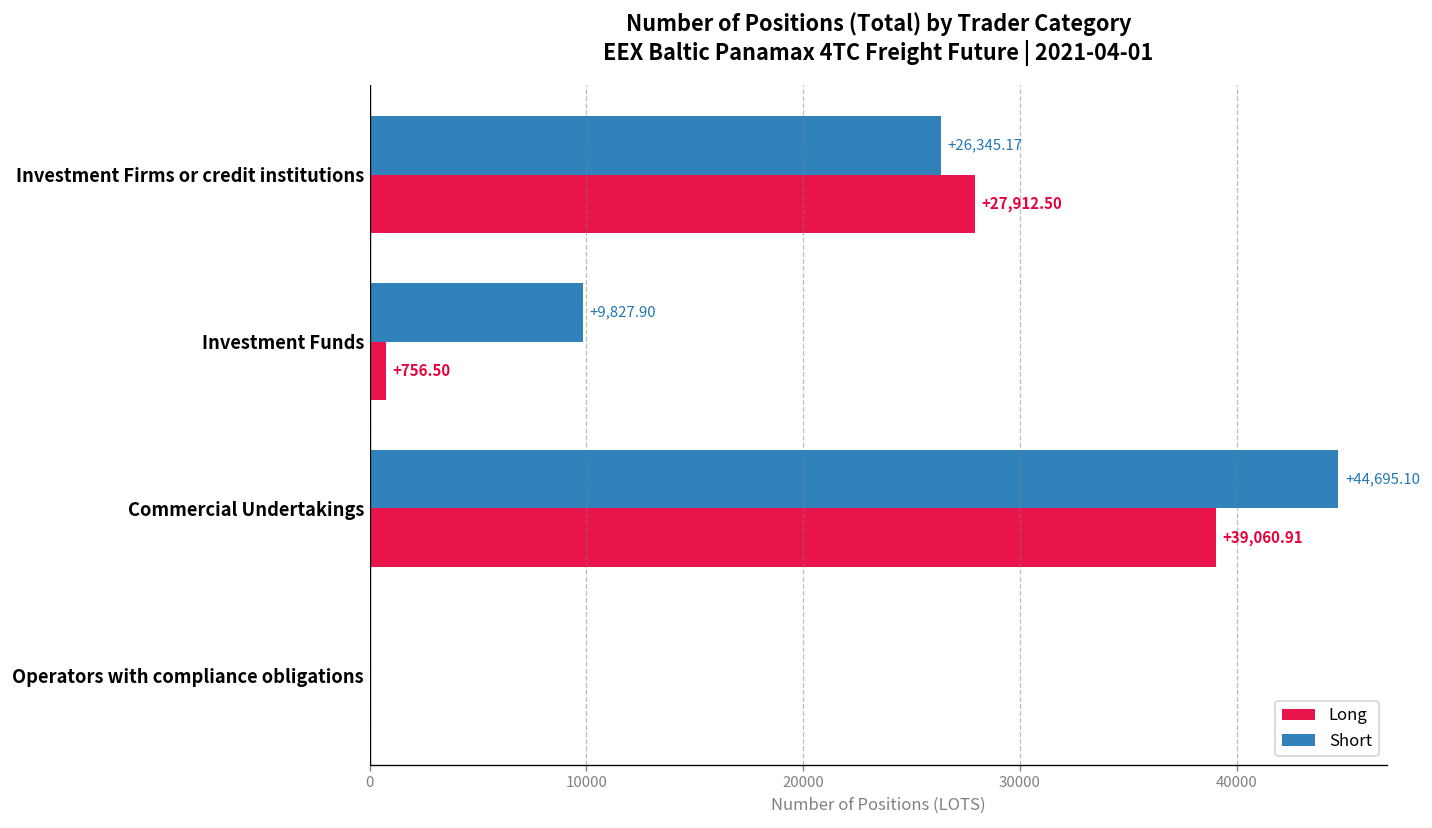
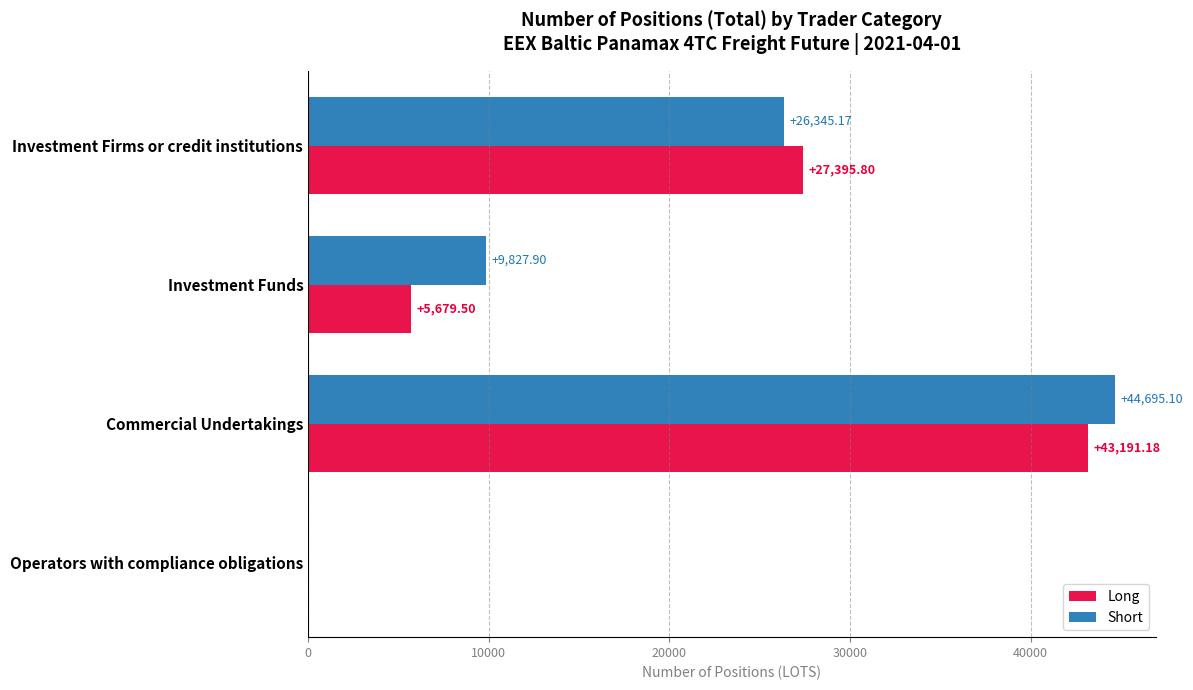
  {
    "Long": {
-     "Investment Firms or credit institutions": "+27,912.50",
-     "Investment Funds": "+756.50",
-     "Commercial Undertakings": "+39,060.91"
+     "Investment Firms or credit institutions": "+27,395.80",
+     "Investment Funds": "+5,679.50",
+     "Commercial Undertakings": "+43,191.18"
    },
    "Short": {
      "Investment Firms or credit institutions": "+26,345.17",
      "Investment Funds": "+9,827.90",
      "Commercial Undertakings": "+44,695.10"
    }
  }
